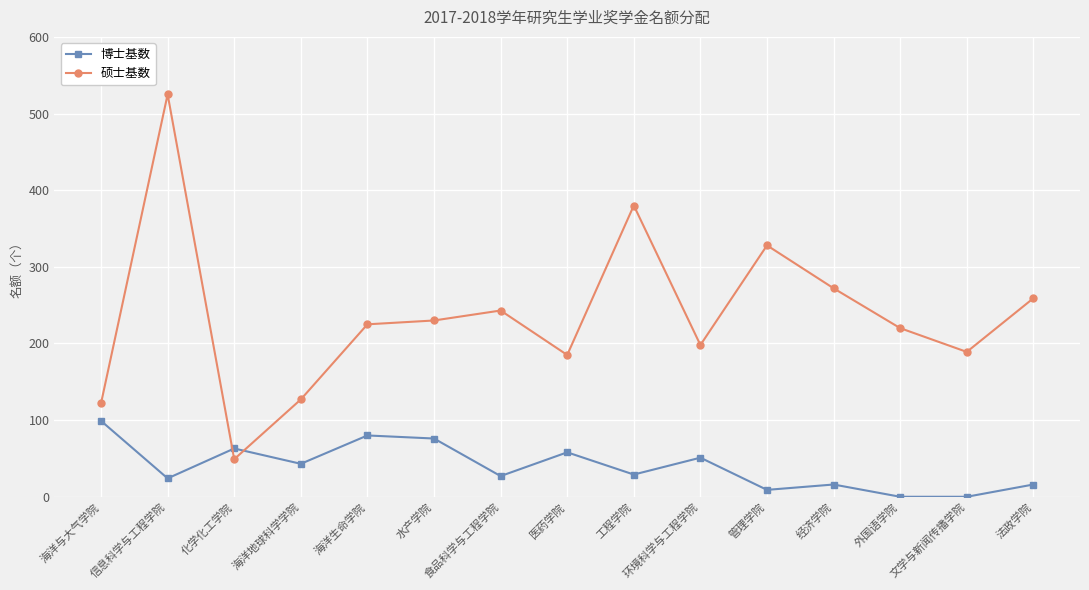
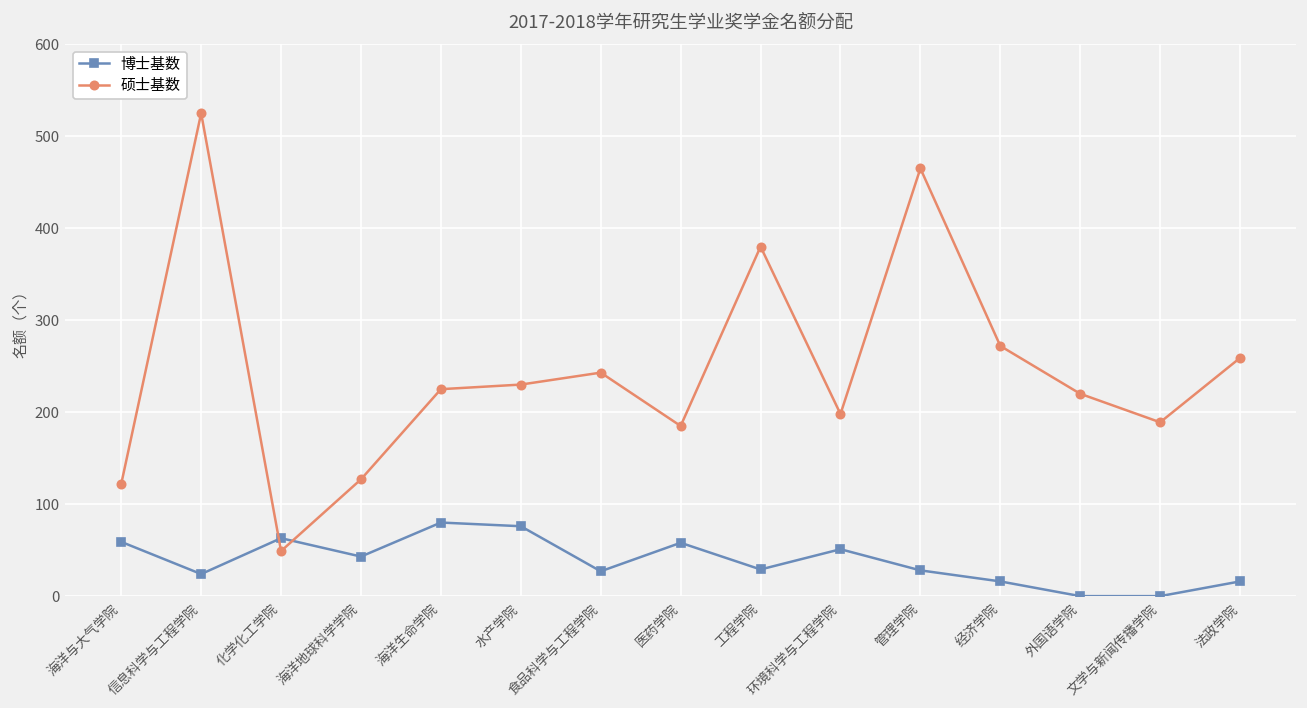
  {
    "博士基数": {
-     "海洋与大气学院": 100,
+     "海洋与大气学院": 60,
      "信息科学与工程学院": 20,
      "化学化工学院": 60,
      "海洋地球科学学院": 40,
      "海洋生命学院": 80,
      "水产学院": 80,
      "食品科学与工程学院": 30,
      "医药学院": 60,
      "工程学院": 30,
      "环境科学与工程学院": 50,
-     "管理学院": 10,
+     "管理学院": 30,
      "经济学院": 20,
      "外国语学院": 0,
      "文学与新闻传播学院": 0,
      "法政学院": 20
    },
    "硕士基数": {
      "海洋与大气学院": 120,
      "信息科学与工程学院": 530,
      "化学化工学院": 50,
      "海洋地球科学学院": 130,
      "海洋生命学院": 230,
      "水产学院": 230,
      "食品科学与工程学院": 240,
      "医药学院": 190,
      "工程学院": 380,
      "环境科学与工程学院": 200,
-     "管理学院": 330,
+     "管理学院": 470,
      "经济学院": 270,
      "外国语学院": 220,
      "文学与新闻传播学院": 190,
      "法政学院": 260
    }
  }
